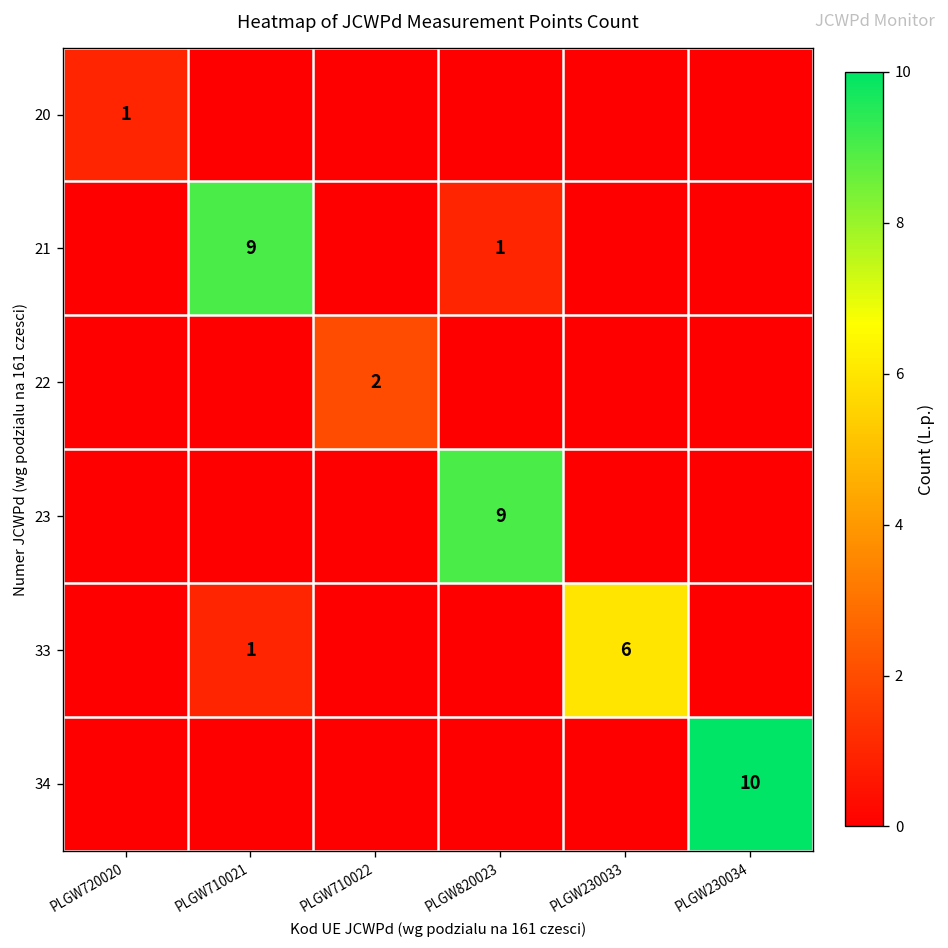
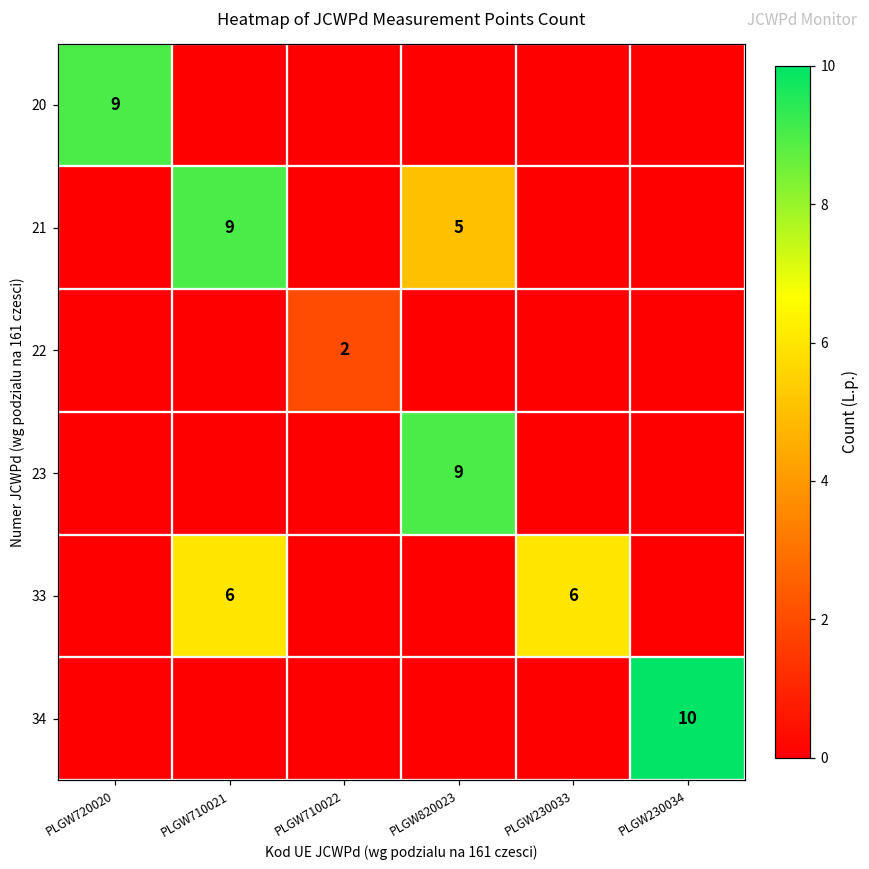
  {
    "20": {
-     "PLGW720020": 1
+     "PLGW720020": 9
    },
    "21": {
-     "PLGW820023": 1
+     "PLGW820023": 5
    },
    "33": {
-     "PLGW710021": 1
+     "PLGW710021": 6
    }
  }
